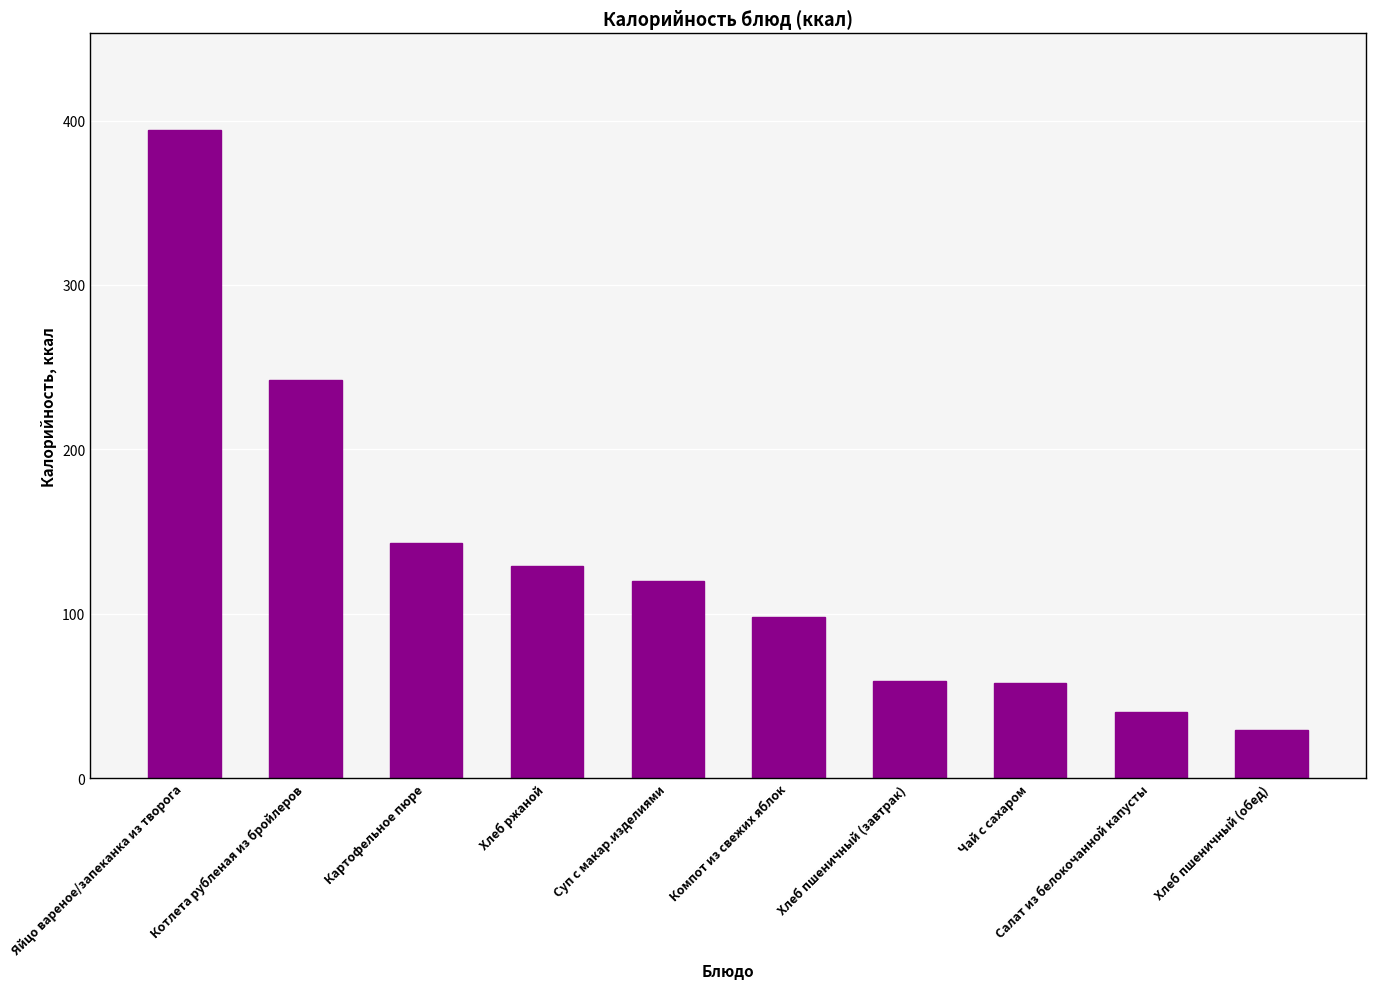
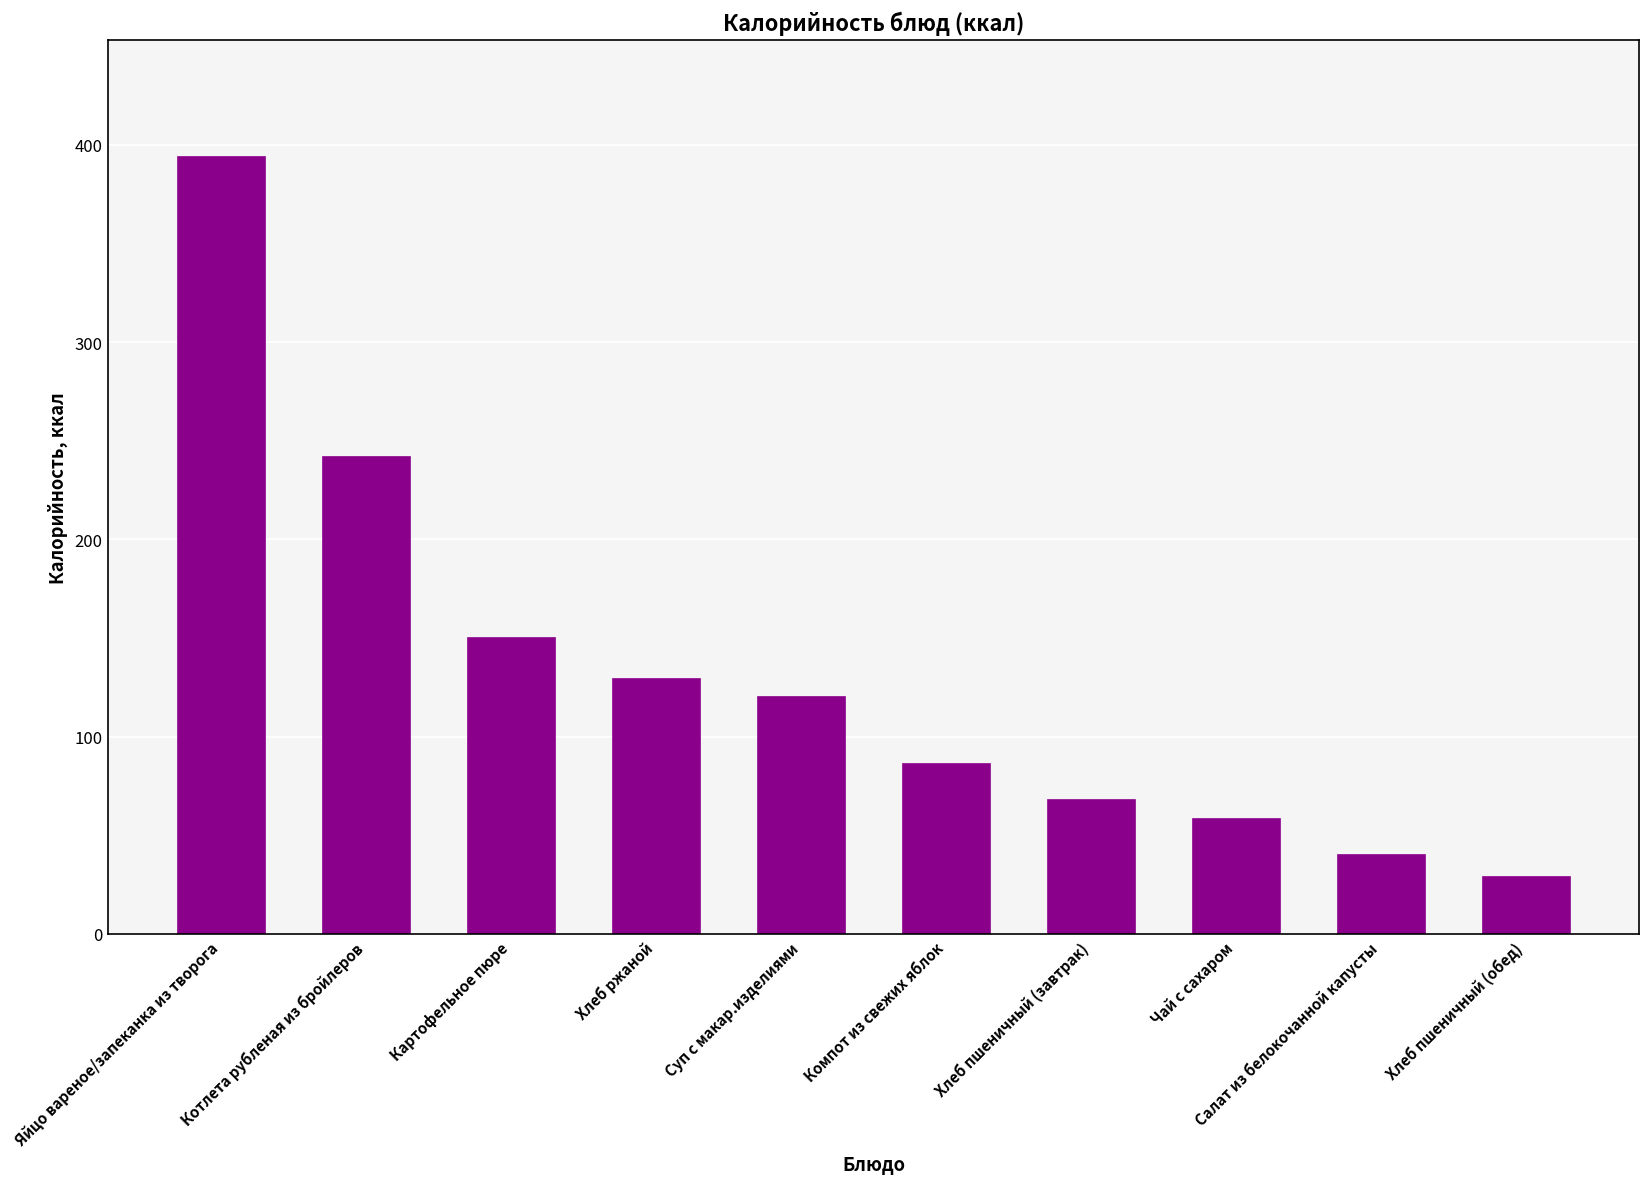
  {
    "Яйцо вареное/запеканка из творога": 394,
    "Котлета рубленая из бройлеров": 242,
-   "Картофельное пюре": 143,
+   "Картофельное пюре": 150,
    "Хлеб ржаной": 129,
    "Суп с макар.изделиями": 120,
-   "Компот из свежих яблок": 98,
-   "Хлеб пшеничный (завтрак)": 59,
+   "Компот из свежих яблок": 86,
+   "Хлеб пшеничный (завтрак)": 68,
    "Чай с сахаром": 58,
    "Салат из белокочанной капусты": 40,
    "Хлеб пшеничный (обед)": 29
  }
